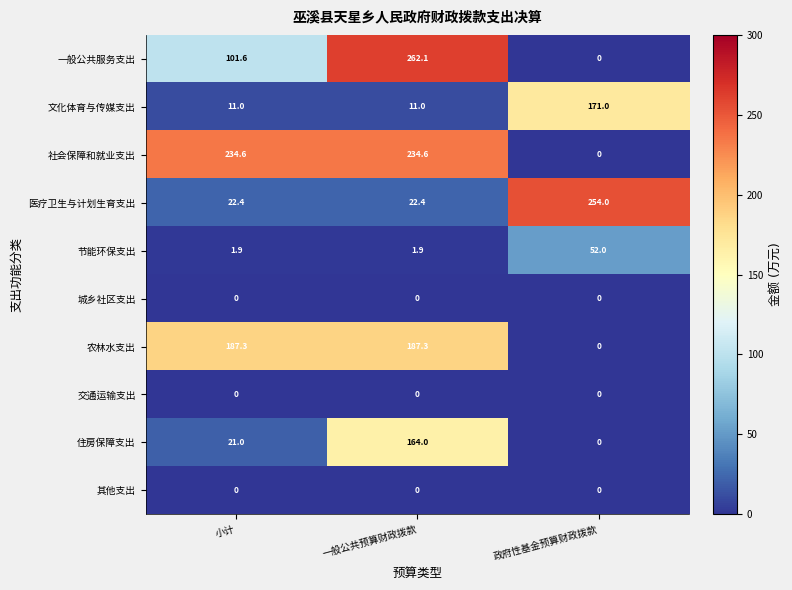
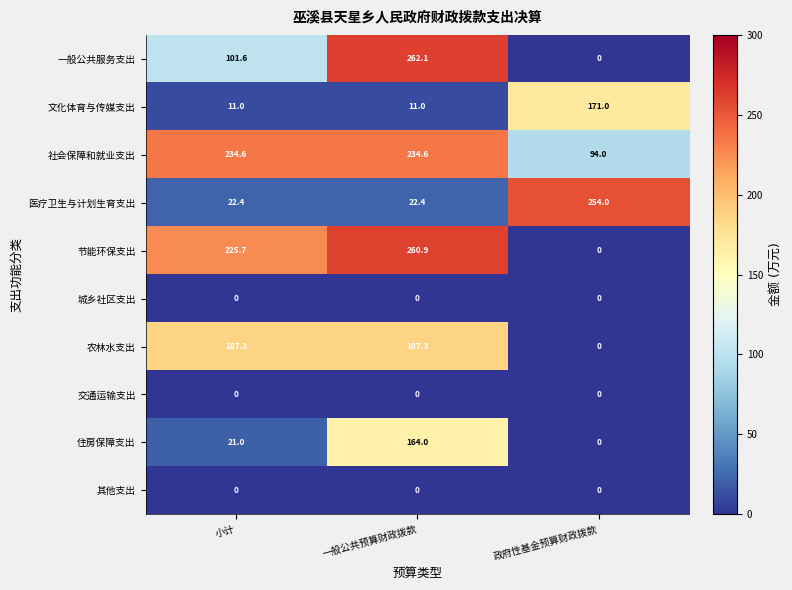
  {
    "一般公共服务支出": {
      "小计": 101.6,
      "一般公共预算财政拨款": 262.1,
      "政府性基金预算财政拨款": 0
    },
    "文化体育与传媒支出": {
      "小计": 11.0,
      "一般公共预算财政拨款": 11.0,
      "政府性基金预算财政拨款": 171.0
    },
    "社会保障和就业支出": {
      "小计": 234.6,
      "一般公共预算财政拨款": 234.6,
-     "政府性基金预算财政拨款": 0
+     "政府性基金预算财政拨款": 94.0
    },
    "医疗卫生与计划生育支出": {
      "小计": 22.4,
      "一般公共预算财政拨款": 22.4,
      "政府性基金预算财政拨款": 254.0
    },
    "节能环保支出": {
-     "小计": 1.9,
-     "一般公共预算财政拨款": 1.9,
-     "政府性基金预算财政拨款": 52.0
+     "小计": 225.7,
+     "一般公共预算财政拨款": 260.9,
+     "政府性基金预算财政拨款": 0
    },
    "城乡社区支出": {
      "小计": 0,
      "一般公共预算财政拨款": 0,
      "政府性基金预算财政拨款": 0
    },
    "农林水支出": {
      "小计": 187.3,
      "一般公共预算财政拨款": 187.3,
      "政府性基金预算财政拨款": 0
    },
    "交通运输支出": {
      "小计": 0,
      "一般公共预算财政拨款": 0,
      "政府性基金预算财政拨款": 0
    },
    "住房保障支出": {
      "小计": 21.0,
      "一般公共预算财政拨款": 164.0,
      "政府性基金预算财政拨款": 0
    },
    "其他支出": {
      "小计": 0,
      "一般公共预算财政拨款": 0,
      "政府性基金预算财政拨款": 0
    }
  }
